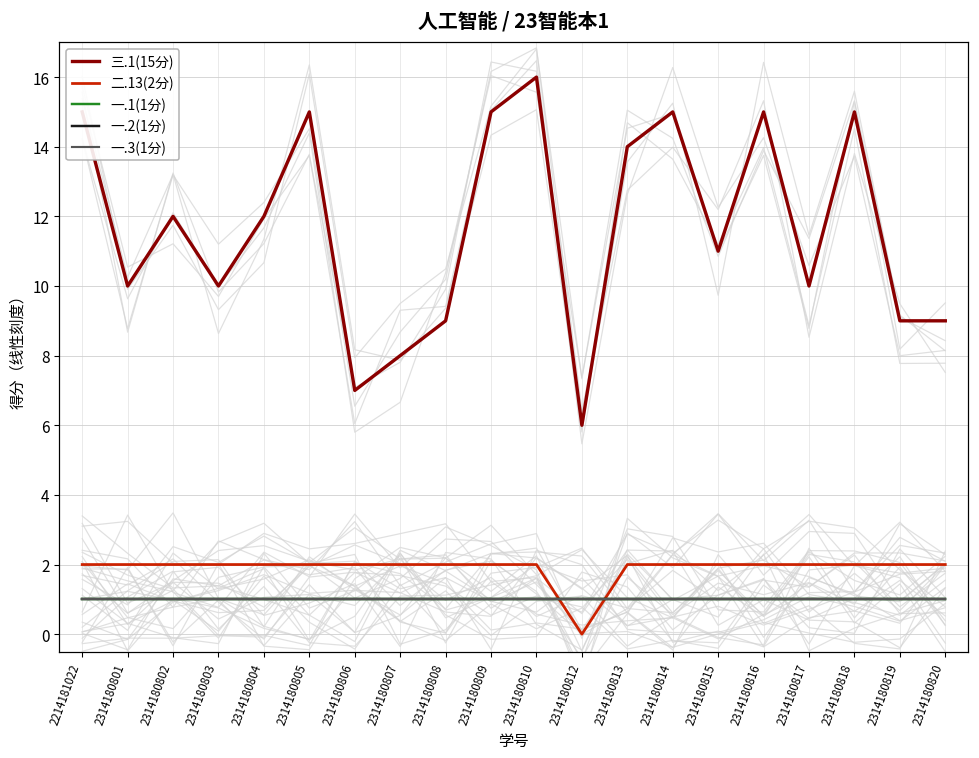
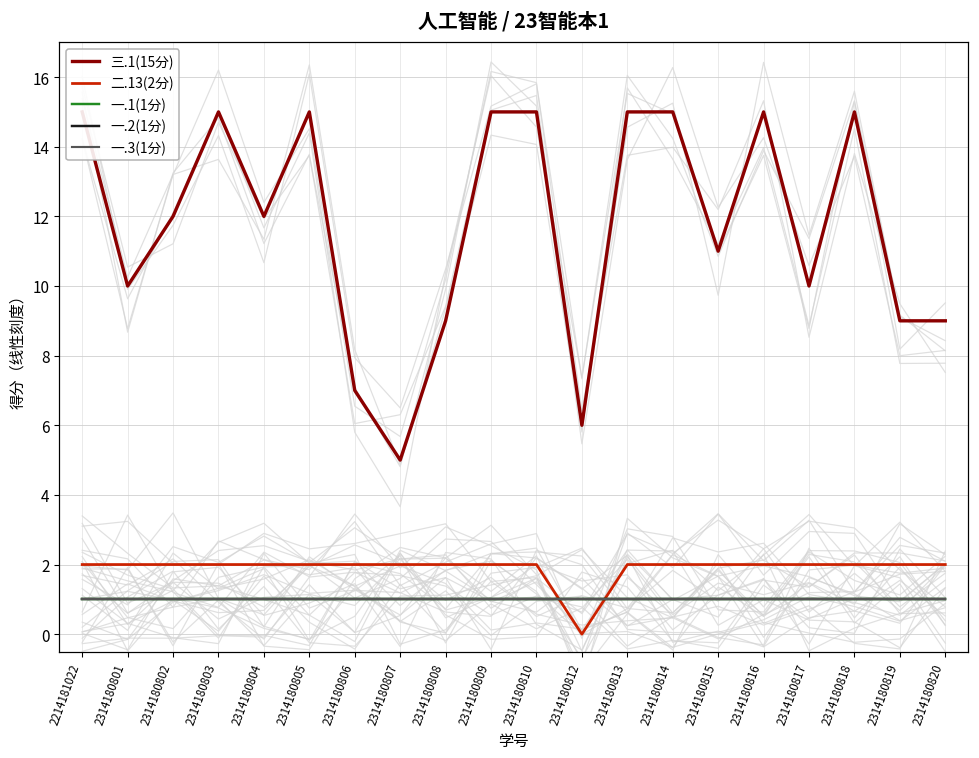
  {
    "三.1(15分)": {
      "2314180801": 10,
      "2314180802": 12,
-     "2314180803": 10,
+     "2314180803": 15,
      "2314180805": 15,
      "2314180806": 7,
-     "2314180807": 8,
+     "2314180807": 5,
      "2314180808": 9,
-     "2314180810": 16,
+     "2314180810": 15,
      "2314180812": 6,
-     "2314180813": 14,
+     "2314180813": 15,
      "2314180816": 15,
      "2314180817": 10,
      "2314180818": 15,
      "2314180819": 9,
      "2314180820": 9
    },
    "二.13(2分)": {
      "2314180801": 2,
      "2314180809": 2,
      "2314180814": 2,
      "2314180817": 2
    },
    "一.3(1分)": {
      "2314180805": 1,
      "2314180807": 1,
      "2314180812": 1
    }
  }
